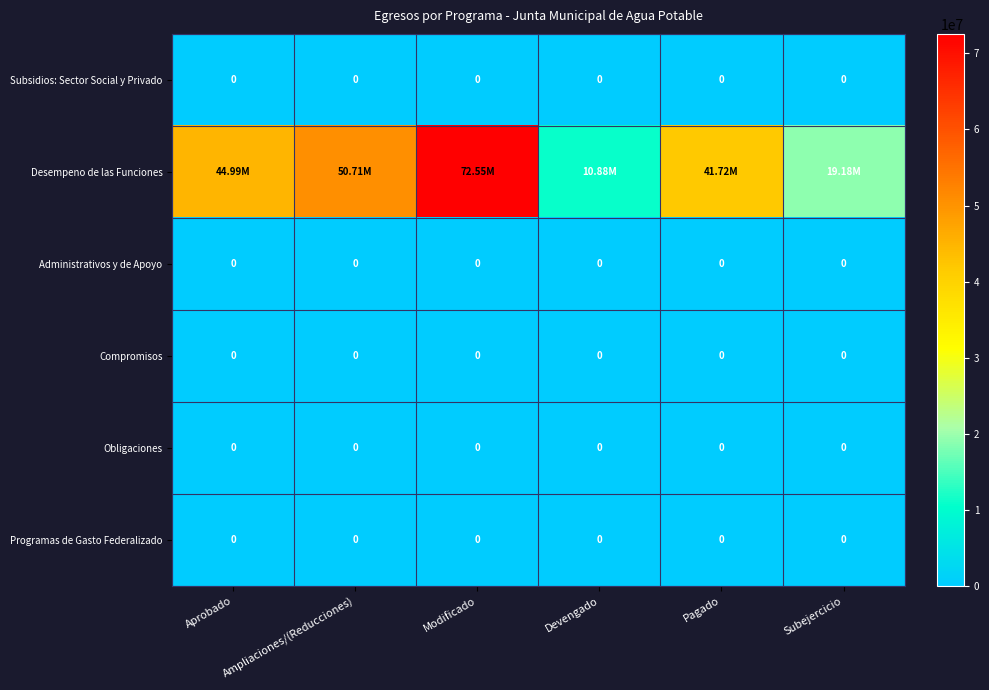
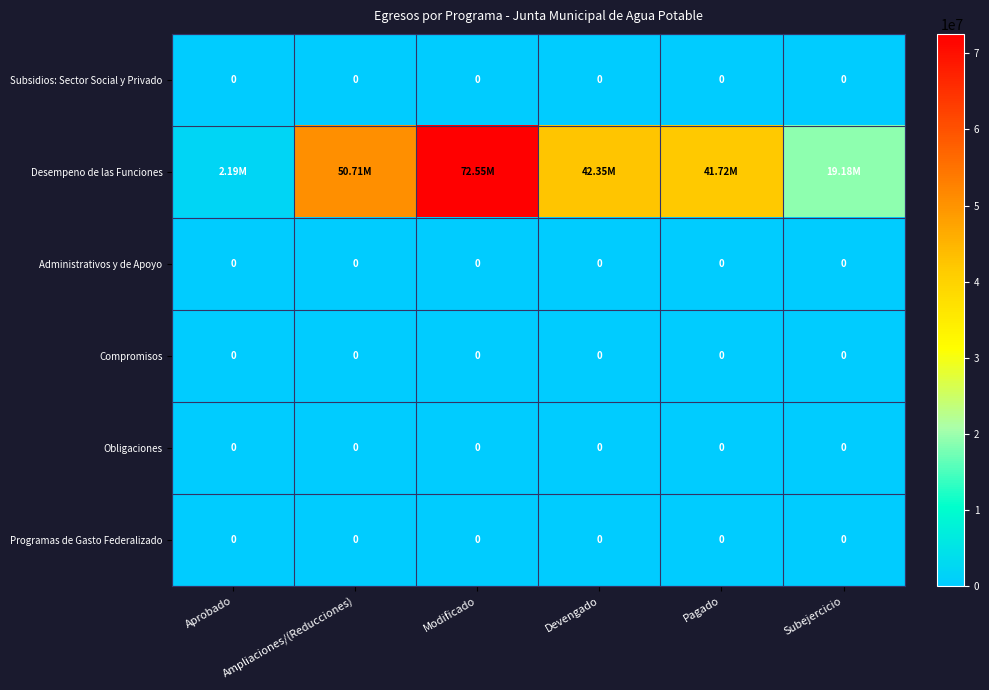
  {
    "Subsidios: Sector Social y Privado": {
      "Aprobado": "0",
      "Ampliaciones/(Reducciones)": "0",
      "Modificado": "0",
      "Devengado": "0",
      "Pagado": "0",
      "Subejercicio": "0"
    },
    "Desempeno de las Funciones": {
-     "Aprobado": "44.99M",
+     "Aprobado": "2.19M",
      "Ampliaciones/(Reducciones)": "50.71M",
      "Modificado": "72.55M",
-     "Devengado": "10.88M",
+     "Devengado": "42.35M",
      "Pagado": "41.72M",
      "Subejercicio": "19.18M"
    },
    "Administrativos y de Apoyo": {
      "Aprobado": "0",
      "Ampliaciones/(Reducciones)": "0",
      "Modificado": "0",
      "Devengado": "0",
      "Pagado": "0",
      "Subejercicio": "0"
    },
    "Compromisos": {
      "Aprobado": "0",
      "Ampliaciones/(Reducciones)": "0",
      "Modificado": "0",
      "Devengado": "0",
      "Pagado": "0",
      "Subejercicio": "0"
    },
    "Obligaciones": {
      "Aprobado": "0",
      "Ampliaciones/(Reducciones)": "0",
      "Modificado": "0",
      "Devengado": "0",
      "Pagado": "0",
      "Subejercicio": "0"
    },
    "Programas de Gasto Federalizado": {
      "Aprobado": "0",
      "Ampliaciones/(Reducciones)": "0",
      "Modificado": "0",
      "Devengado": "0",
      "Pagado": "0",
      "Subejercicio": "0"
    }
  }
